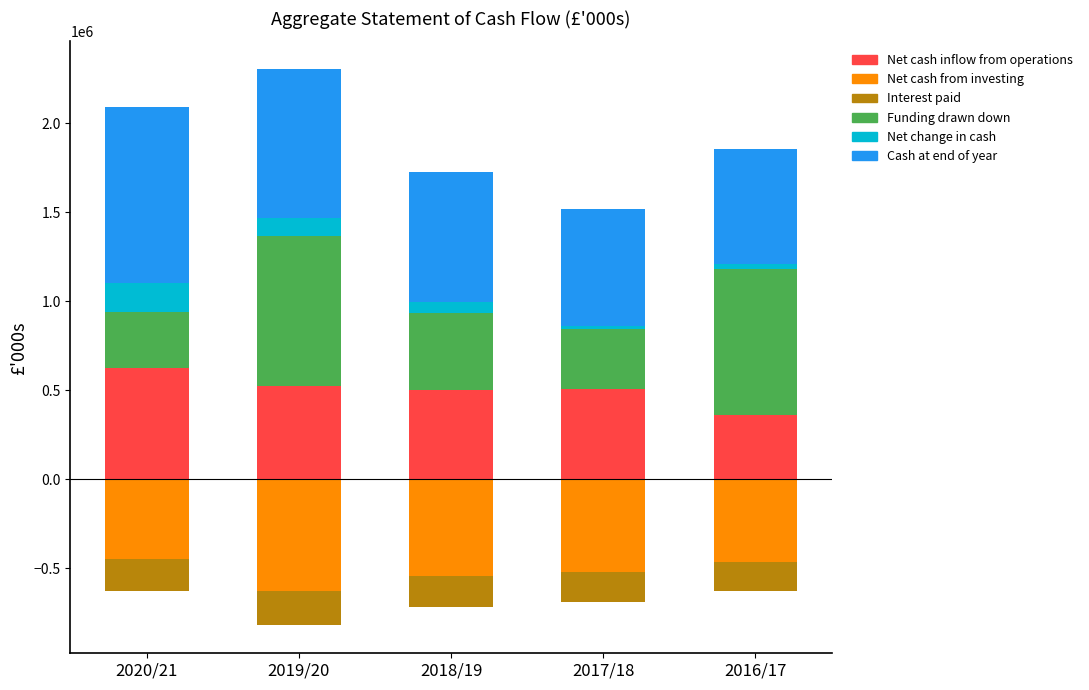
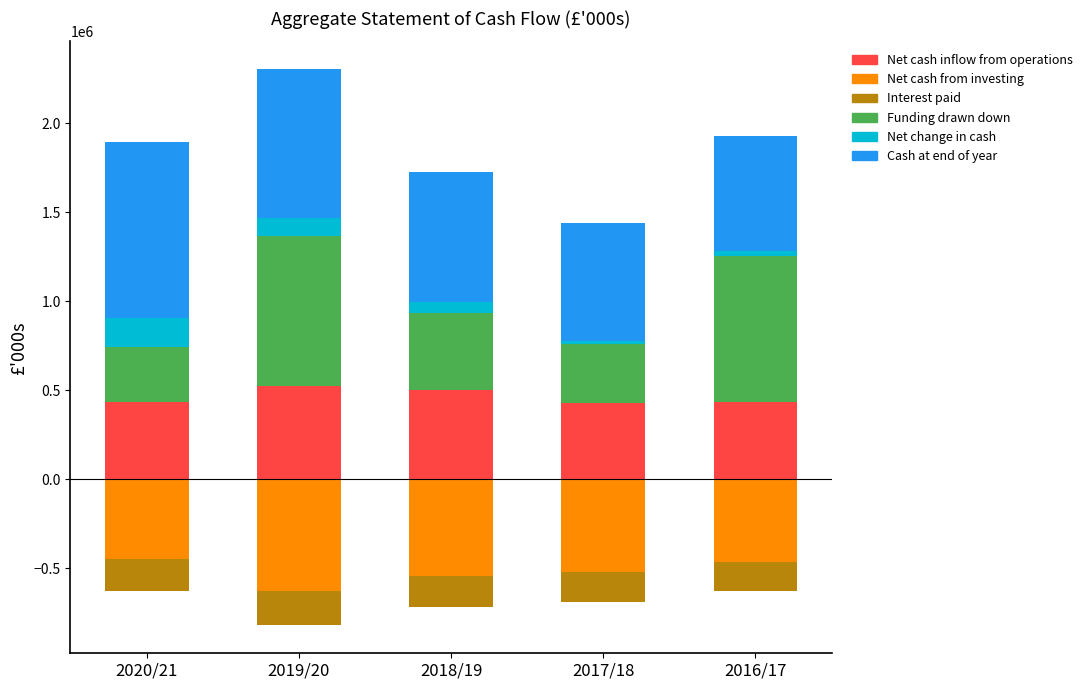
  {
    "Net cash inflow from operations": {
-     "2020/21": 630000,
+     "2020/21": 430000,
      "2019/20": 520000,
      "2018/19": 500000,
-     "2017/18": 510000,
-     "2016/17": 360000
+     "2017/18": 430000,
+     "2016/17": 440000
    },
    "Funding drawn down": {
      "2020/21": 310000,
      "2019/20": 840000,
      "2018/19": 430000,
      "2017/18": 330000,
      "2016/17": 820000
    }
  }
